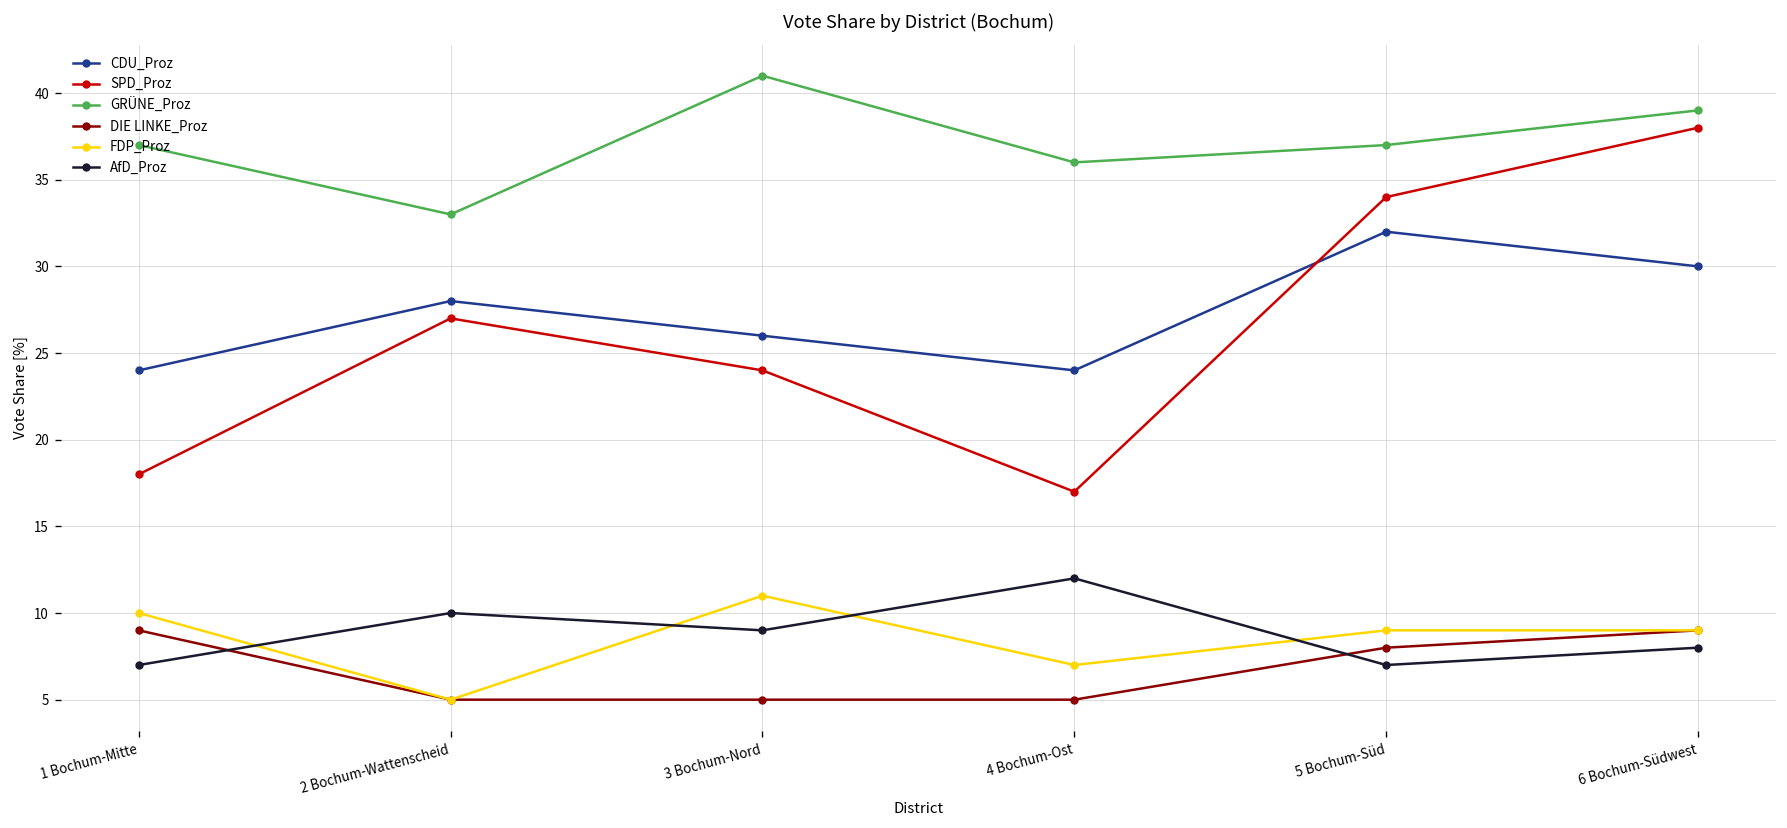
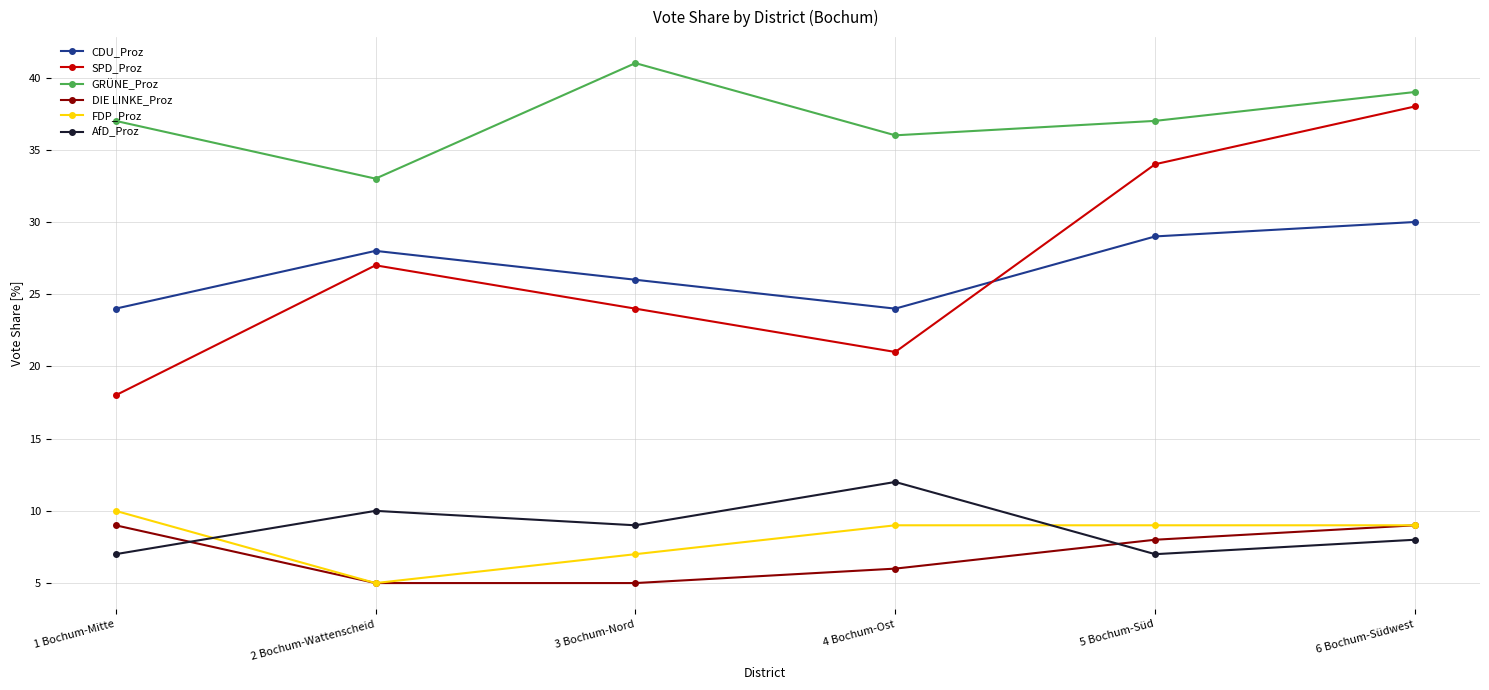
  {
    "CDU_Proz": {
      "1 Bochum-Mitte": 24,
      "2 Bochum-Wattenscheid": 28,
      "3 Bochum-Nord": 26,
      "4 Bochum-Ost": 24,
-     "5 Bochum-Süd": 32,
+     "5 Bochum-Süd": 29,
      "6 Bochum-Südwest": 30
    },
    "SPD_Proz": {
      "1 Bochum-Mitte": 18,
      "2 Bochum-Wattenscheid": 27,
      "3 Bochum-Nord": 24,
-     "4 Bochum-Ost": 17,
+     "4 Bochum-Ost": 21,
      "5 Bochum-Süd": 34,
      "6 Bochum-Südwest": 38
    },
    "GRÜNE_Proz": {
      "1 Bochum-Mitte": 37,
      "2 Bochum-Wattenscheid": 33,
      "3 Bochum-Nord": 41,
      "4 Bochum-Ost": 36,
      "5 Bochum-Süd": 37,
      "6 Bochum-Südwest": 39
    },
    "DIE LINKE_Proz": {
      "1 Bochum-Mitte": 9,
      "3 Bochum-Nord": 5,
-     "4 Bochum-Ost": 5,
+     "4 Bochum-Ost": 6,
      "5 Bochum-Süd": 8
    },
    "FDP_Proz": {
      "1 Bochum-Mitte": 10,
-     "3 Bochum-Nord": 11,
-     "4 Bochum-Ost": 7,
+     "3 Bochum-Nord": 7,
+     "4 Bochum-Ost": 9,
      "5 Bochum-Süd": 9
    },
    "AfD_Proz": {
      "1 Bochum-Mitte": 7,
      "2 Bochum-Wattenscheid": 10,
      "3 Bochum-Nord": 9,
      "4 Bochum-Ost": 12,
      "5 Bochum-Süd": 7,
      "6 Bochum-Südwest": 8
    }
  }
